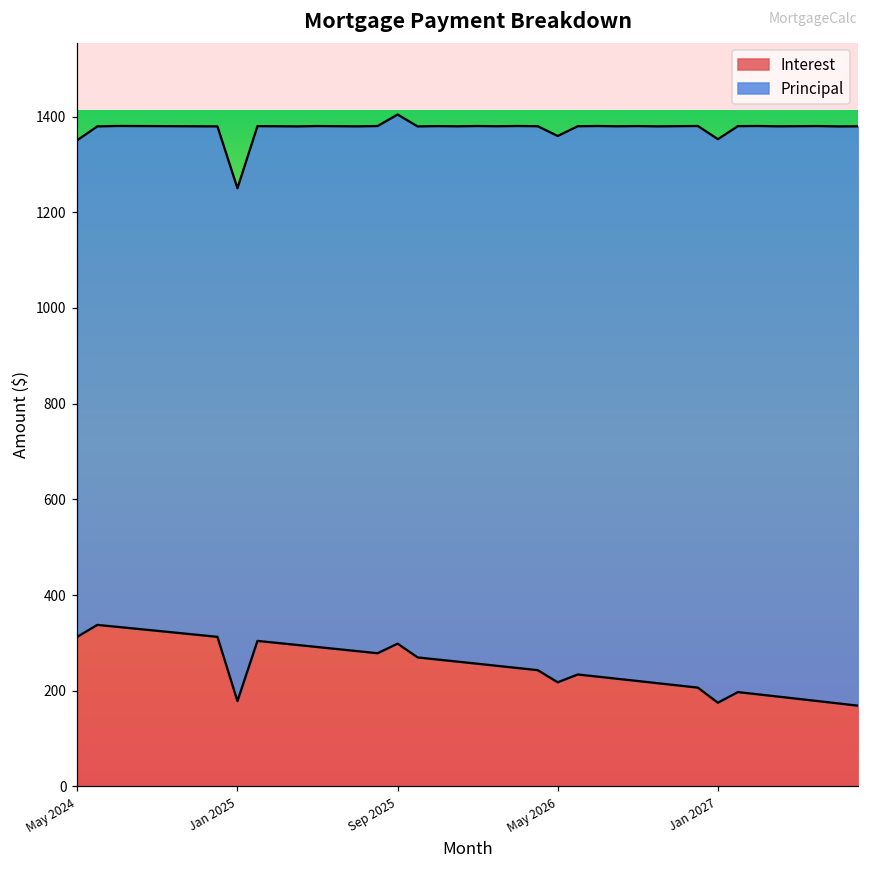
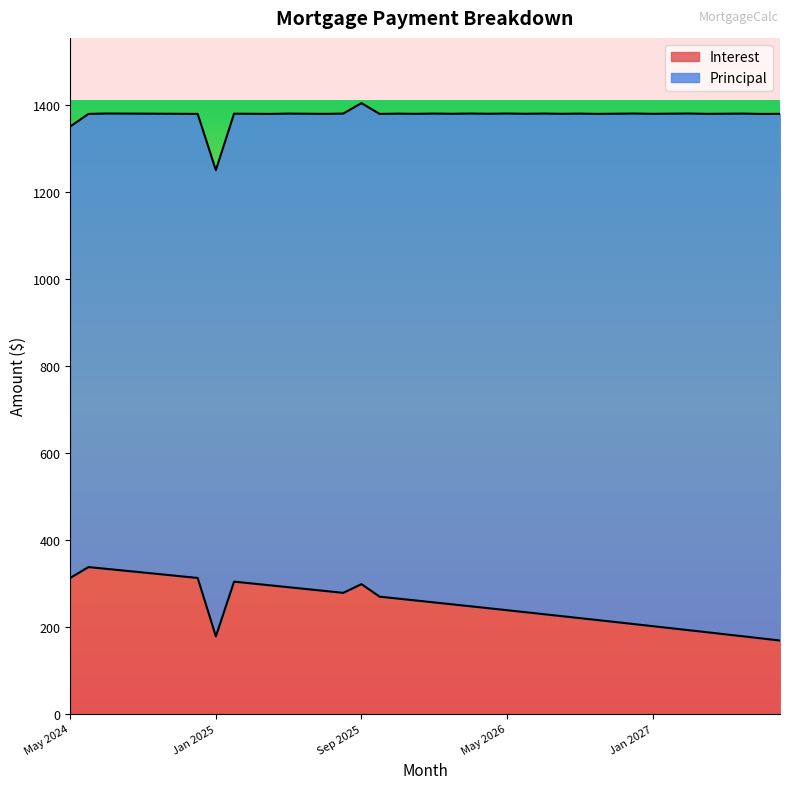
  {
    "Interest": {
      "May 2024": 310,
      "Jan 2025": 180,
      "Sep 2025": 300,
-     "May 2026": 220,
-     "Jan 2027": 170
+     "May 2026": 240,
+     "Jan 2027": 200
    },
    "Principal": {
      "May 2024": 1040,
      "Jan 2025": 1070,
      "Sep 2025": 1110,
      "May 2026": 1140,
      "Jan 2027": 1180
    }
  }
